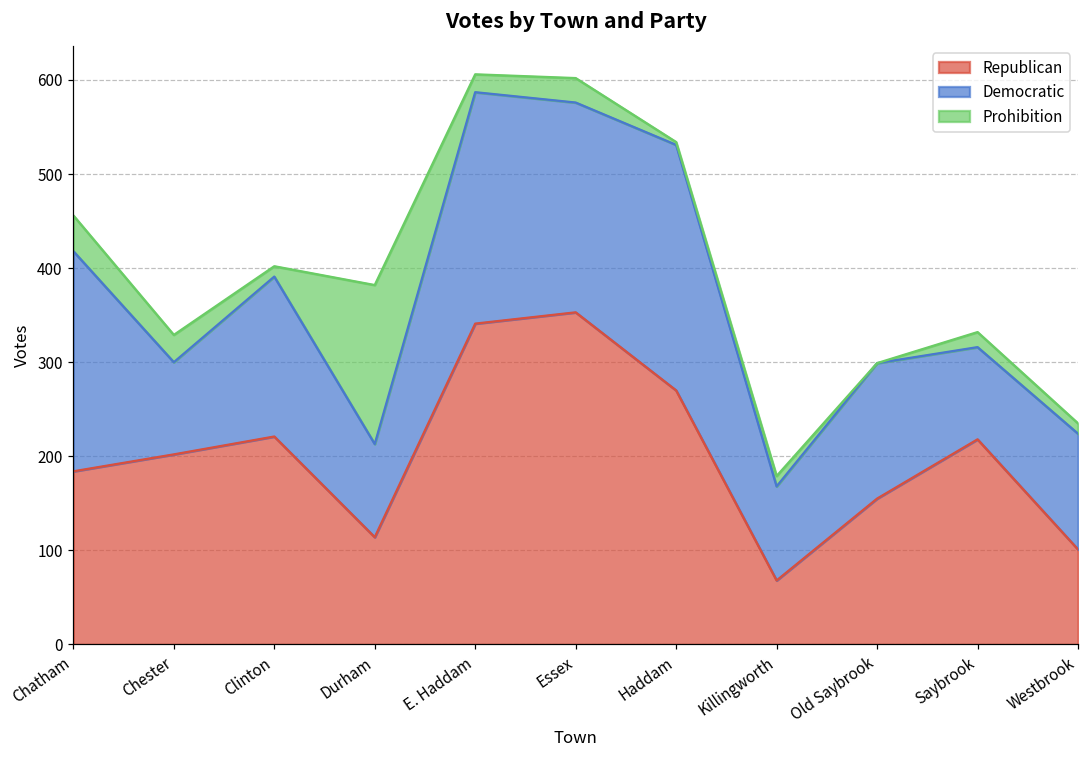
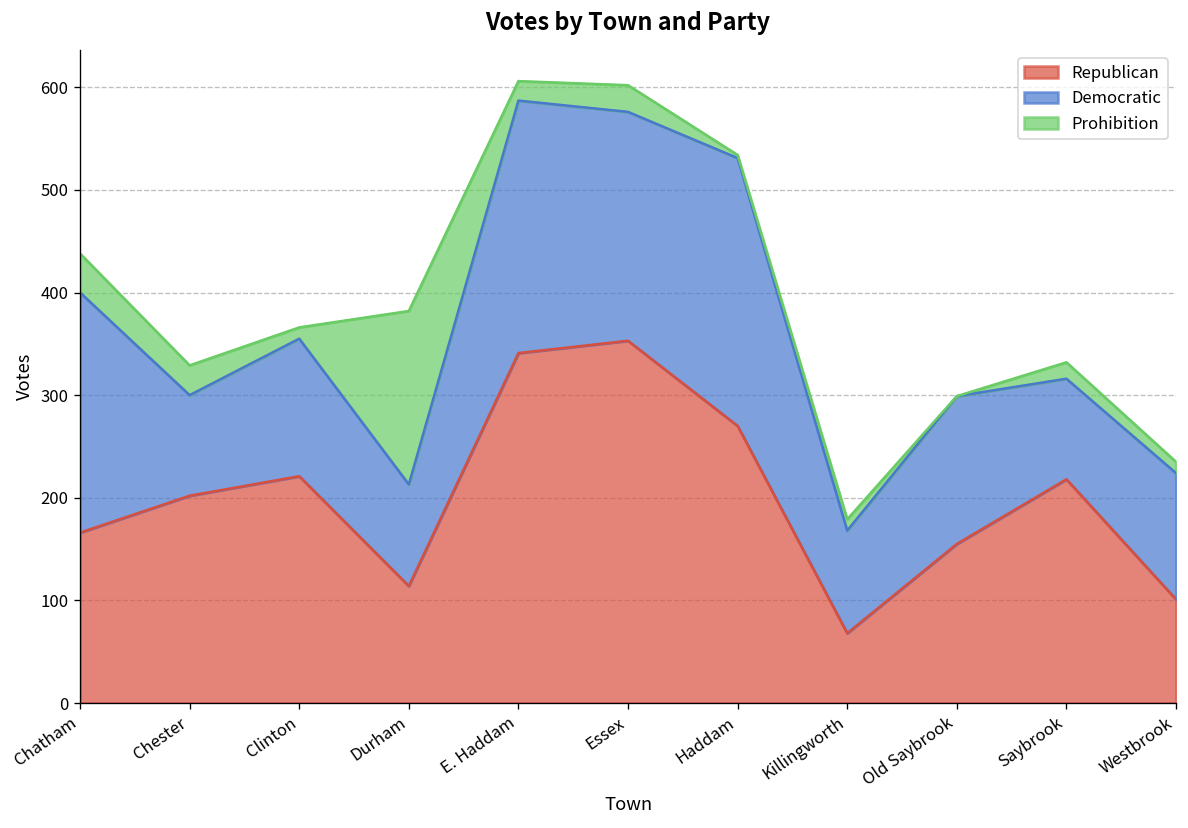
  {
    "Republican": {
-     "Chatham": 180,
+     "Chatham": 170,
      "Chester": 200,
      "Clinton": 220,
      "Durham": 110,
      "E. Haddam": 340,
      "Essex": 350,
      "Haddam": 270,
      "Killingworth": 70,
      "Old Saybrook": 160,
      "Saybrook": 220,
      "Westbrook": 100
    },
    "Democratic": {
      "Chatham": 230,
      "Chester": 100,
-     "Clinton": 170,
+     "Clinton": 130,
      "Durham": 100,
      "E. Haddam": 250,
      "Essex": 220,
      "Killingworth": 100,
      "Saybrook": 100,
      "Westbrook": 120
    },
    "Prohibition": {
      "Chatham": 40,
      "Chester": 30,
      "Clinton": 10,
      "Durham": 170,
      "E. Haddam": 20,
      "Essex": 30,
      "Killingworth": 10,
      "Saybrook": 20,
      "Westbrook": 10
    }
  }
